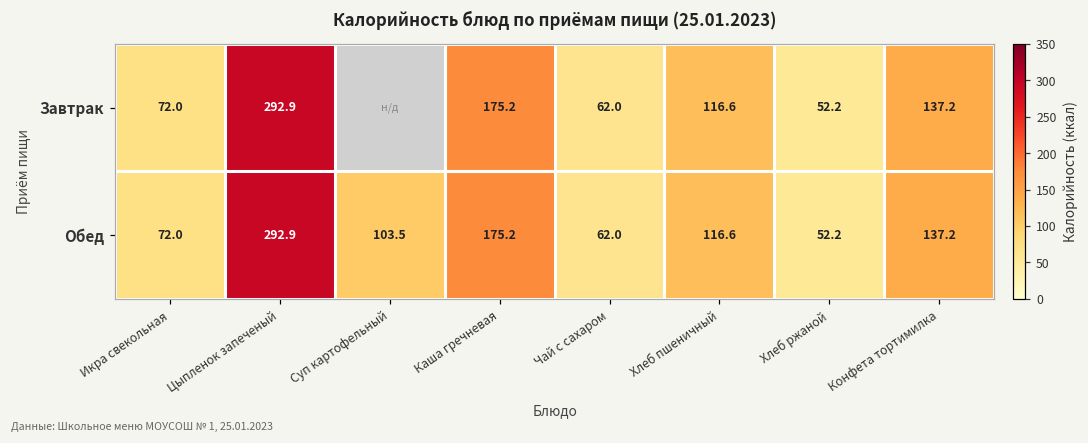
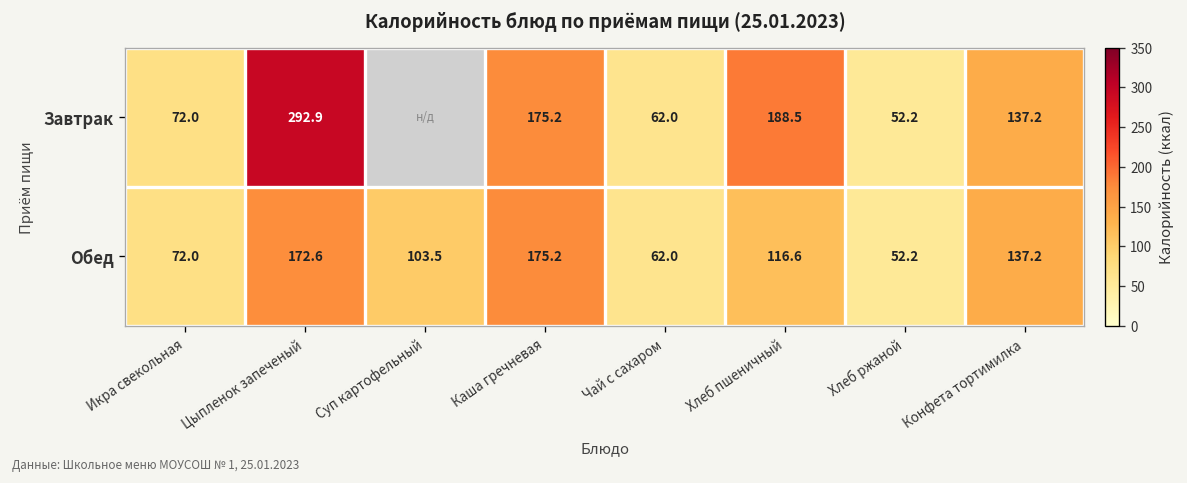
  {
    "Завтрак": {
      "Икра свекольная": 72.0,
      "Цыпленок запеченый": 292.9,
      "Каша гречневая": 175.2,
      "Чай с сахаром": 62.0,
-     "Хлеб пшеничный": 116.6,
+     "Хлеб пшеничный": 188.5,
      "Хлеб ржаной": 52.2,
      "Конфета тортимилка": 137.2
    },
    "Обед": {
      "Икра свекольная": 72.0,
-     "Цыпленок запеченый": 292.9,
+     "Цыпленок запеченый": 172.6,
      "Суп картофельный": 103.5,
      "Каша гречневая": 175.2,
      "Чай с сахаром": 62.0,
      "Хлеб пшеничный": 116.6,
      "Хлеб ржаной": 52.2,
      "Конфета тортимилка": 137.2
    }
  }
